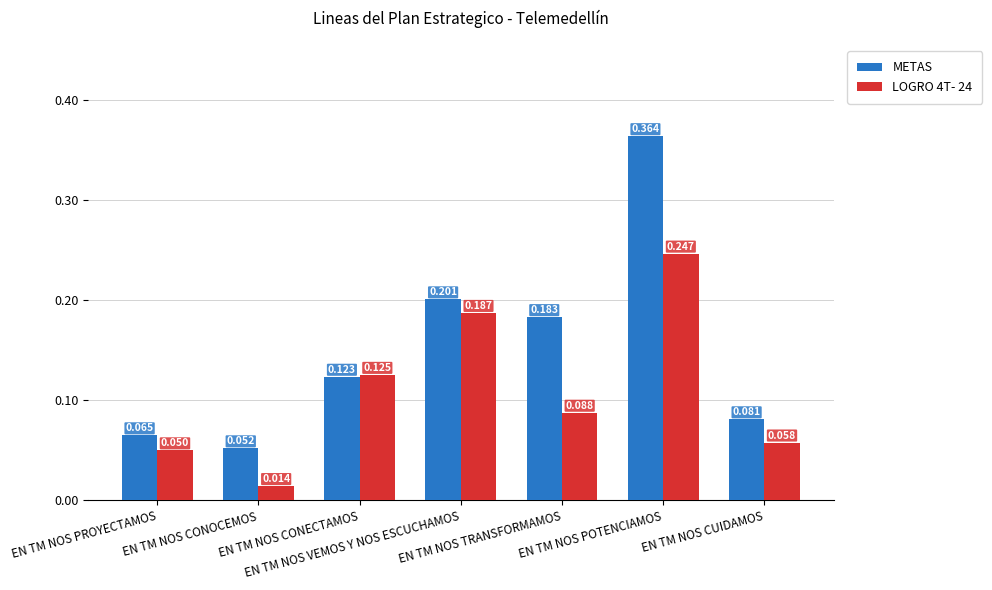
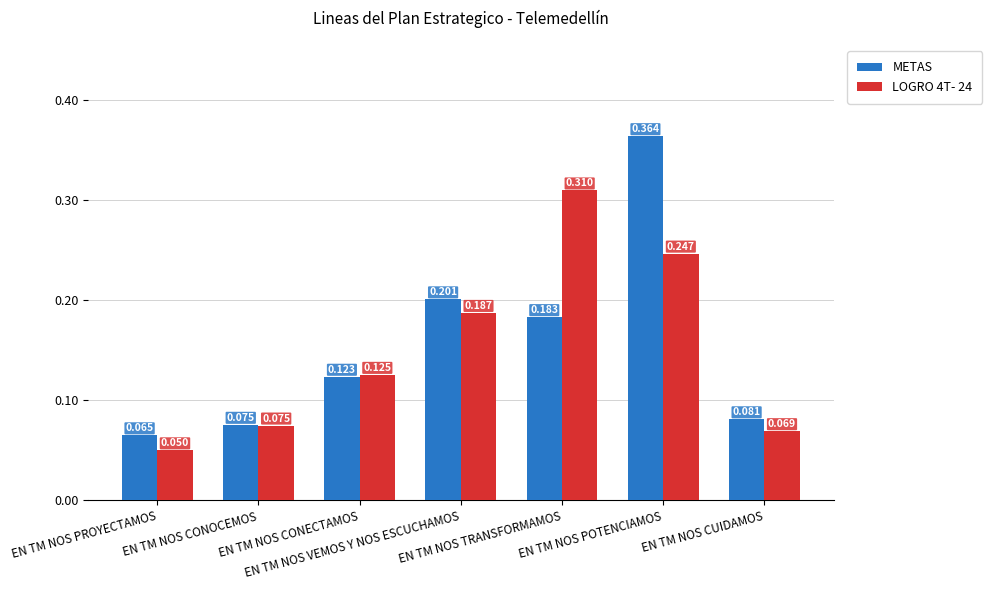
  {
    "METAS": {
-     "EN TM NOS CONOCEMOS": 0.052
+     "EN TM NOS CONOCEMOS": 0.075
    },
    "LOGRO 4T- 24": {
-     "EN TM NOS CONOCEMOS": 0.014,
-     "EN TM NOS TRANSFORMAMOS": 0.088,
-     "EN TM NOS CUIDAMOS": 0.058
+     "EN TM NOS CONOCEMOS": 0.075,
+     "EN TM NOS TRANSFORMAMOS": 0.310,
+     "EN TM NOS CUIDAMOS": 0.069
    }
  }
